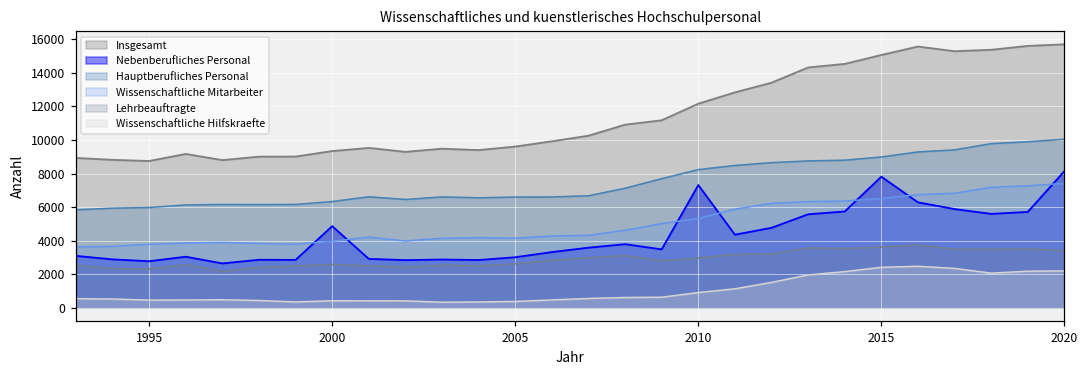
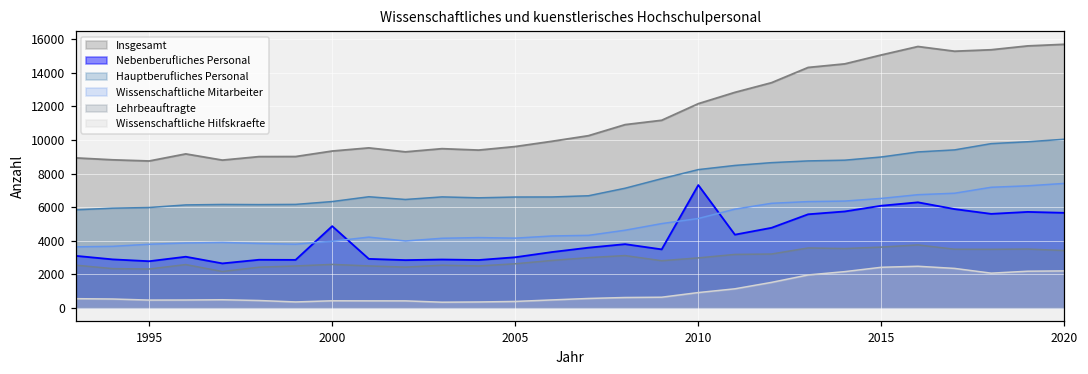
  {
    "Nebenberufliches Personal": {
      "1995": 2800,
      "2000": 4900,
      "2005": 3000,
      "2010": 7300,
-     "2015": 7800,
-     "2020": 8100
+     "2015": 6100,
+     "2020": 5700
    }
  }
